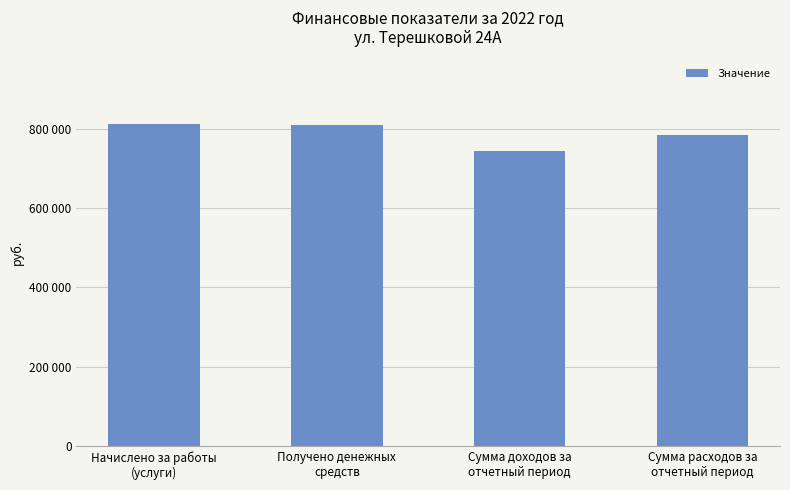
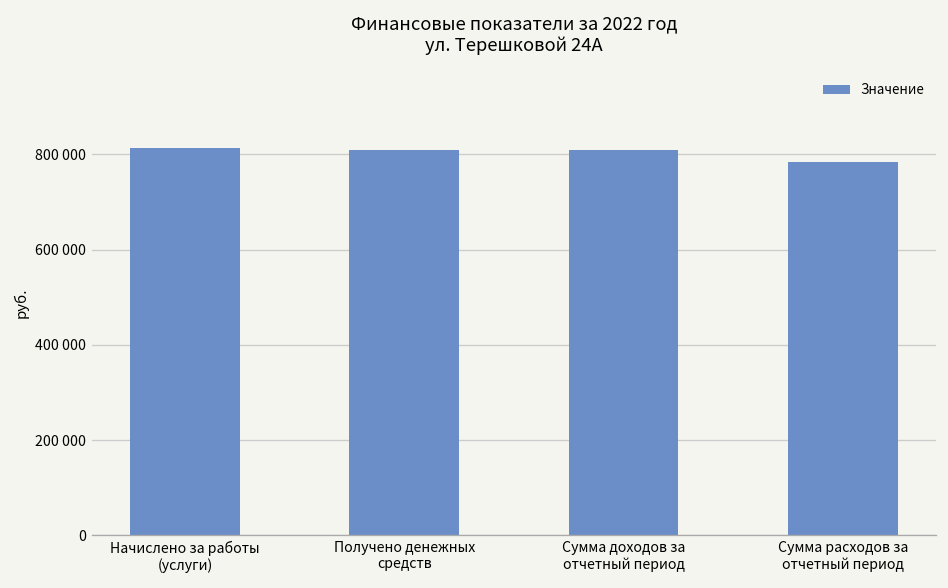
  {
    "Начислено за работы (услуги)": 810000,
    "Получено денежных средств": 810000,
-   "Сумма доходов за отчетный период": 740000,
+   "Сумма доходов за отчетный период": 810000,
    "Сумма расходов за отчетный период": 780000
  }
